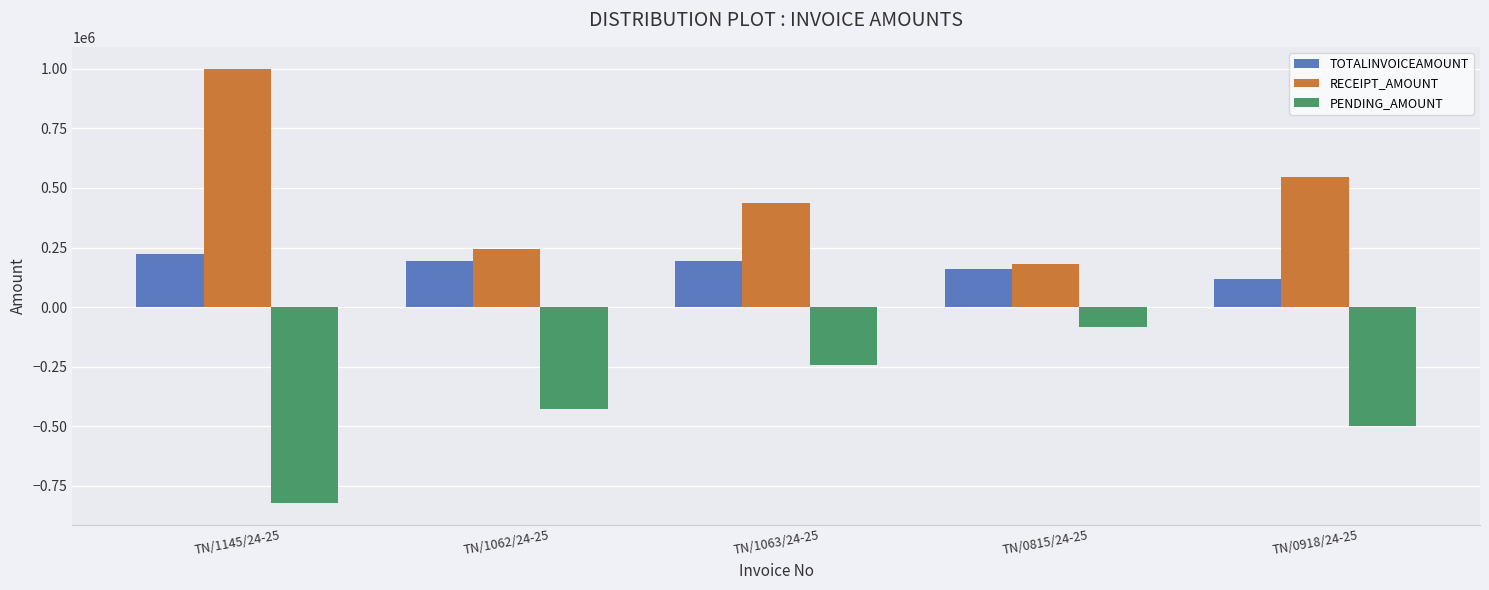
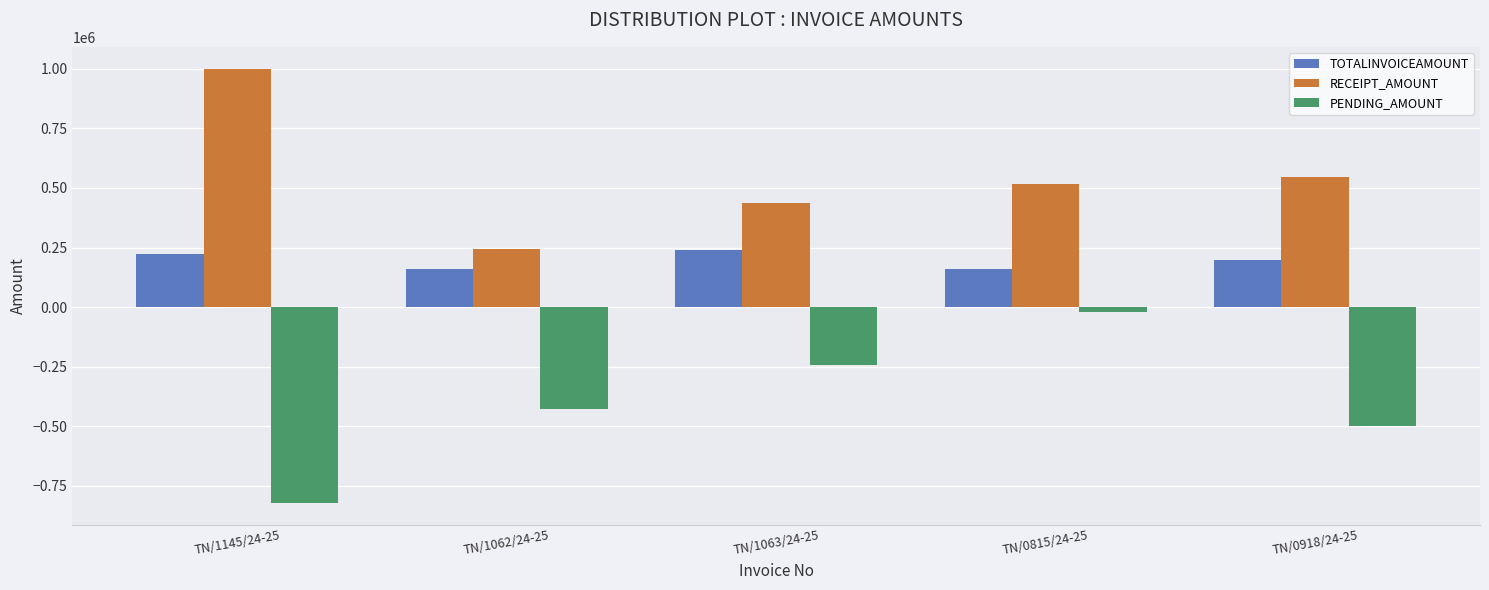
  {
    "TOTALINVOICEAMOUNT": {
      "TN/1145/24-25": 220000,
-     "TN/1062/24-25": 190000,
-     "TN/1063/24-25": 200000,
+     "TN/1062/24-25": 160000,
+     "TN/1063/24-25": 240000,
      "TN/0815/24-25": 160000,
-     "TN/0918/24-25": 120000
+     "TN/0918/24-25": 200000
    },
    "RECEIPT_AMOUNT": {
      "TN/1145/24-25": 1000000,
      "TN/1062/24-25": 240000,
      "TN/1063/24-25": 440000,
-     "TN/0815/24-25": 180000,
+     "TN/0815/24-25": 520000,
      "TN/0918/24-25": 550000
    },
    "PENDING_AMOUNT": {
      "TN/1145/24-25": -820000,
      "TN/1062/24-25": -430000,
      "TN/1063/24-25": -240000,
-     "TN/0815/24-25": -80000,
+     "TN/0815/24-25": -20000,
      "TN/0918/24-25": -500000
    }
  }
